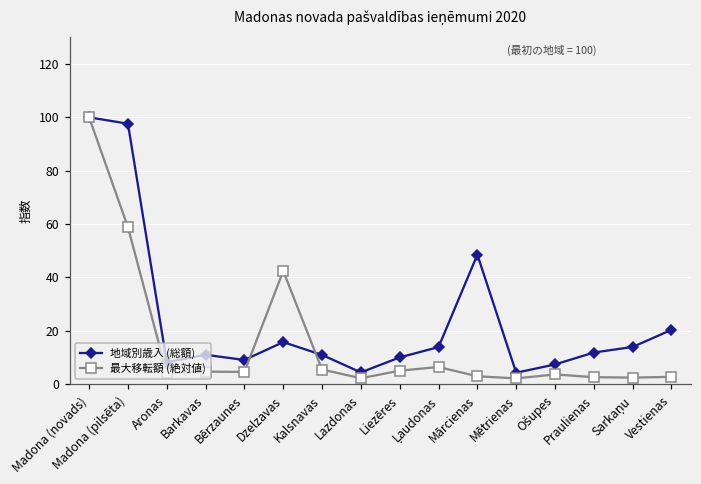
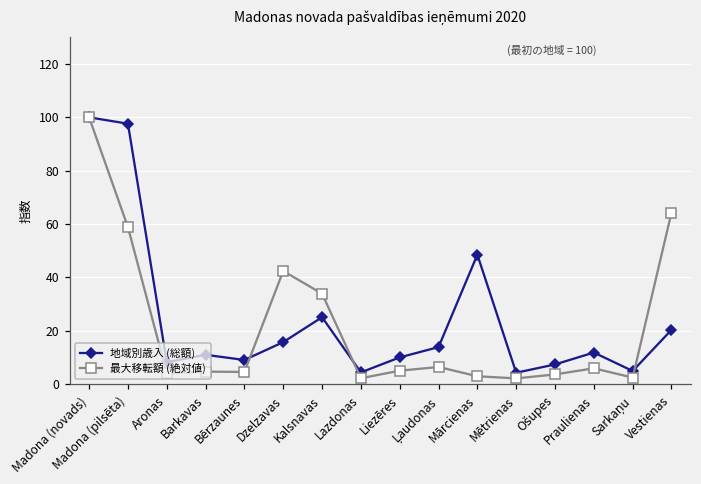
  {
    "地域別歳入 (総額)": {
      "Madona (pilsēta)": 98,
      "Bērzaunes": 9,
      "Dzelzavas": 16,
-     "Kalsnavas": 11,
+     "Kalsnavas": 25,
      "Lazdonas": 4,
      "Liezēres": 10,
      "Ļaudonas": 14,
      "Mārcienas": 49,
      "Mētrienas": 4,
      "Ošupes": 7,
      "Praulienas": 12,
-     "Sarkaņu": 14,
+     "Sarkaņu": 5,
      "Vestienas": 20
    },
    "最大移転額 (絶対値)": {
      "Madona (pilsēta)": 59,
      "Bērzaunes": 5,
      "Dzelzavas": 42,
-     "Kalsnavas": 5,
+     "Kalsnavas": 34,
      "Lazdonas": 2,
      "Liezēres": 5,
      "Ļaudonas": 6,
      "Mārcienas": 3,
      "Mētrienas": 2,
      "Ošupes": 4,
-     "Praulienas": 3,
+     "Praulienas": 6,
      "Sarkaņu": 2,
-     "Vestienas": 3
+     "Vestienas": 64
    }
  }
